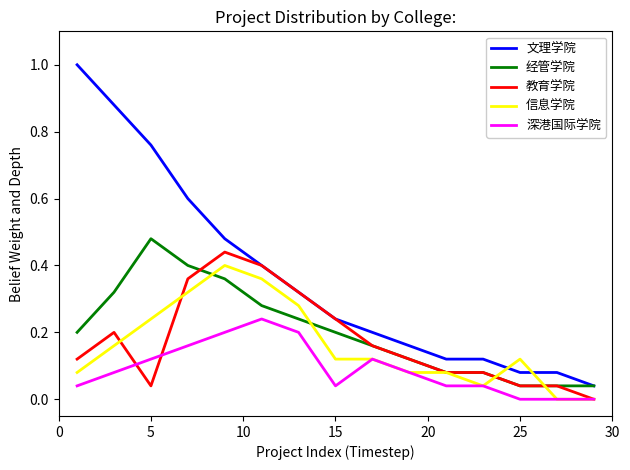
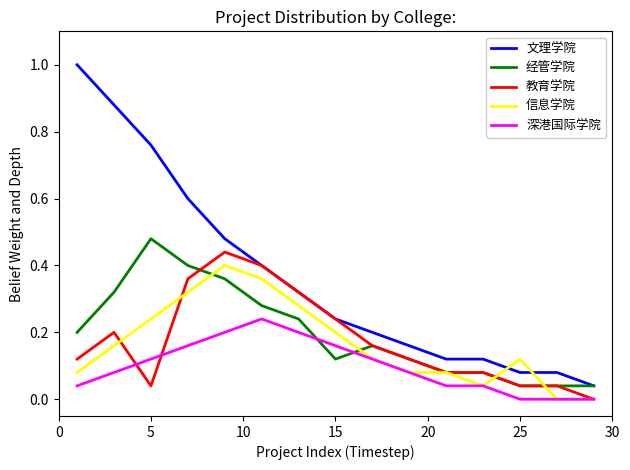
  {
    "文理学院": {
      "5": 0.76,
      "25": 0.08
    },
    "经管学院": {
      "5": 0.48,
-     "15": 0.20
+     "15": 0.12
    },
    "教育学院": {
      "5": 0.04
    },
    "信息学院": {
      "5": 0.24,
-     "15": 0.12,
+     "15": 0.20,
      "25": 0.12
    },
    "深港国际学院": {
      "5": 0.12,
-     "15": 0.04,
+     "15": 0.16,
      "25": 0.00
    }
  }
